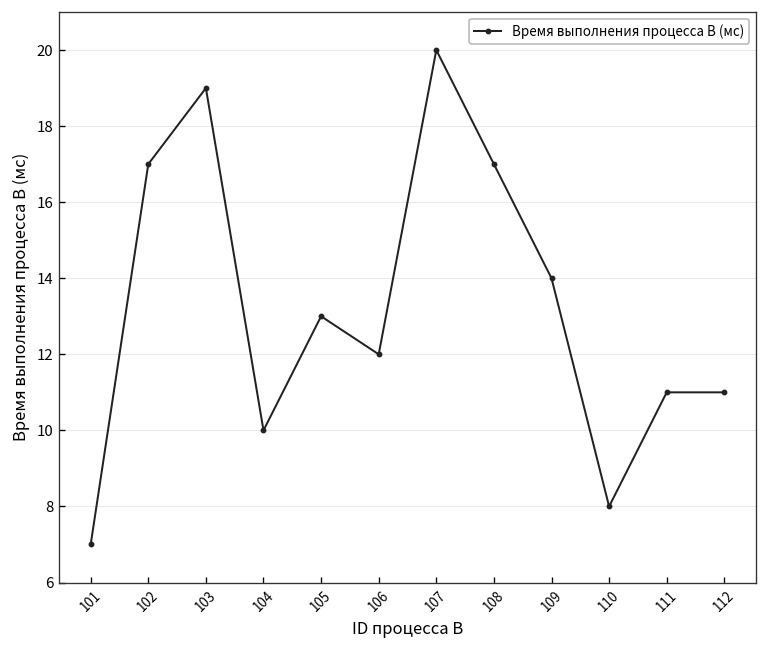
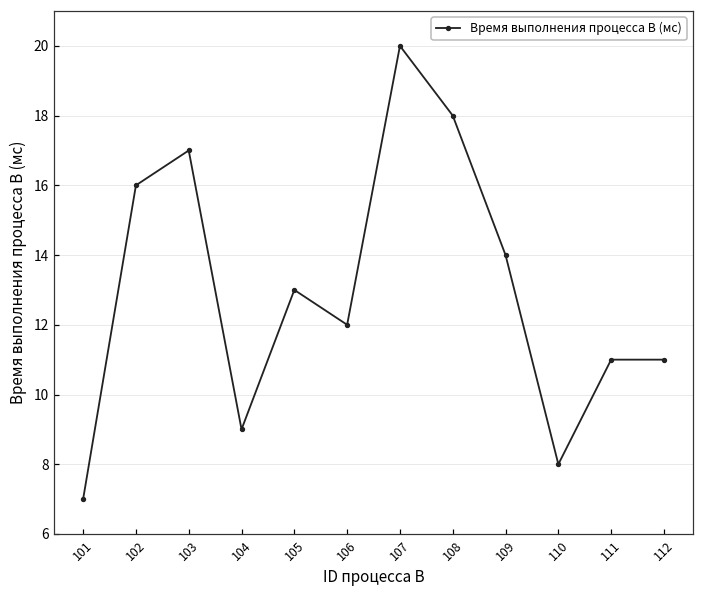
  {
    "101": 7,
-   "102": 17,
-   "103": 19,
-   "104": 10,
+   "102": 16,
+   "103": 17,
+   "104": 9,
    "105": 13,
    "106": 12,
    "107": 20,
-   "108": 17,
+   "108": 18,
    "109": 14,
    "110": 8,
    "111": 11,
    "112": 11
  }
